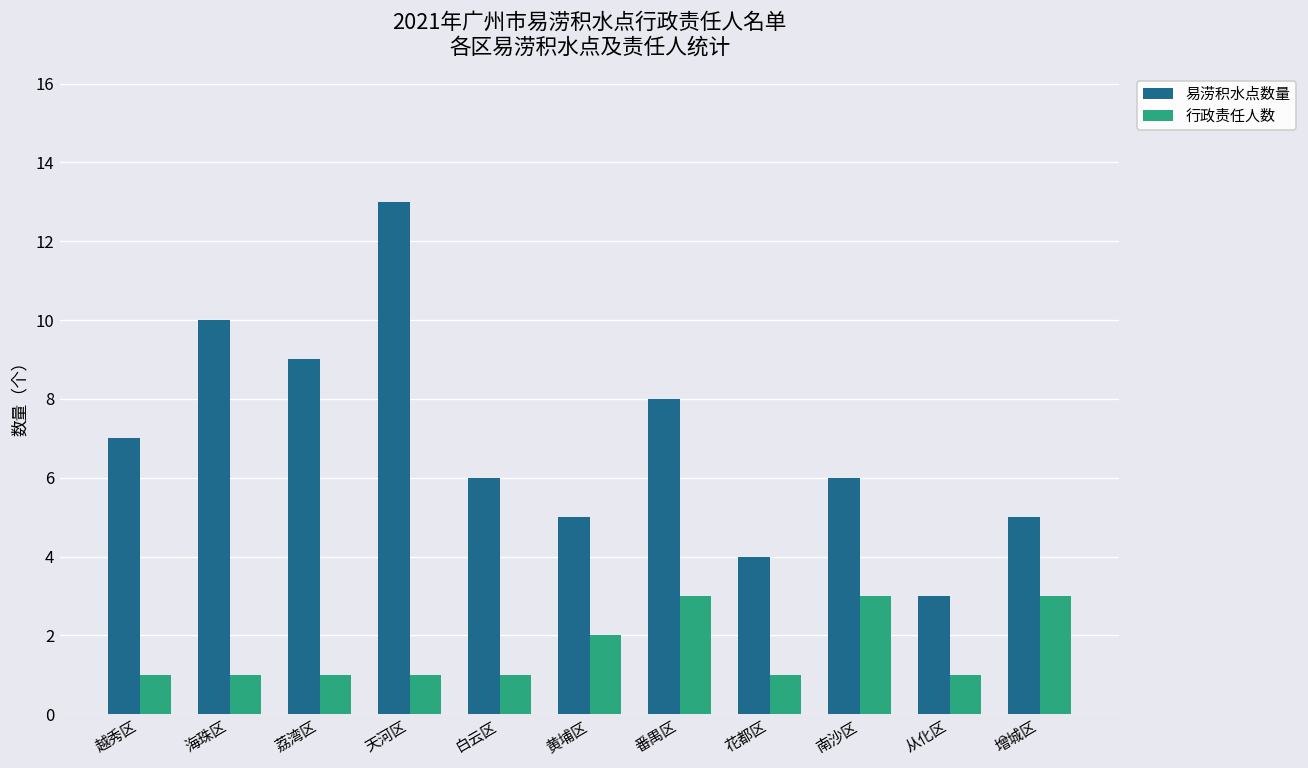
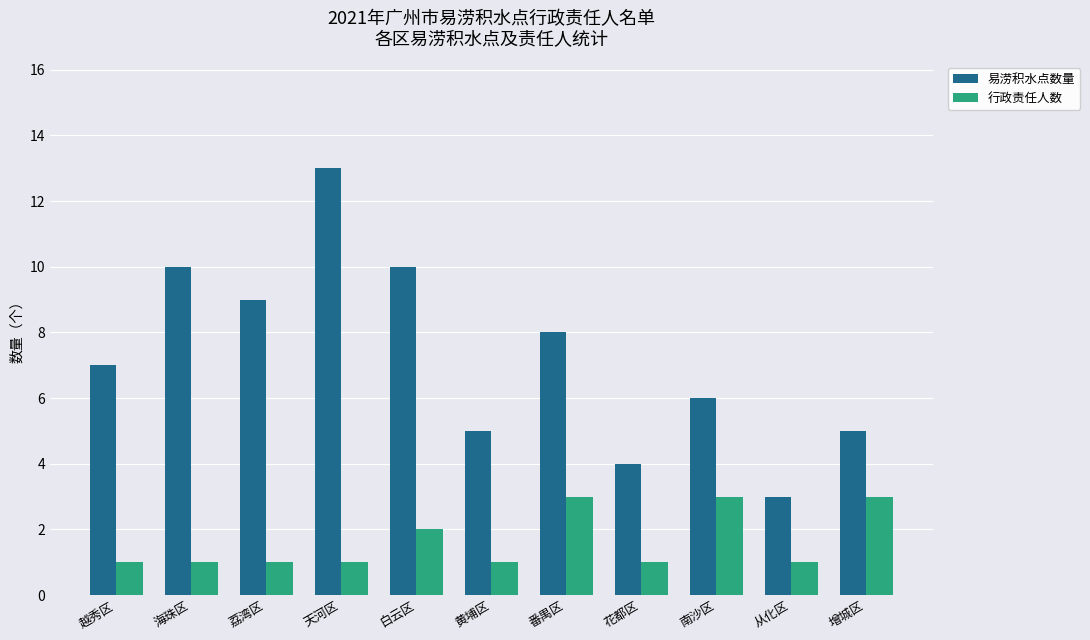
  {
    "易涝积水点数量": {
      "越秀区": 7,
      "海珠区": 10,
      "荔湾区": 9,
      "天河区": 13,
-     "白云区": 6,
+     "白云区": 10,
      "黄埔区": 5,
      "番禺区": 8,
      "花都区": 4,
      "南沙区": 6,
      "从化区": 3,
      "增城区": 5
    },
    "行政责任人数": {
      "越秀区": 1,
      "海珠区": 1,
      "荔湾区": 1,
      "天河区": 1,
-     "白云区": 1,
-     "黄埔区": 2,
+     "白云区": 2,
+     "黄埔区": 1,
      "番禺区": 3,
      "花都区": 1,
      "南沙区": 3,
      "从化区": 1,
      "增城区": 3
    }
  }
